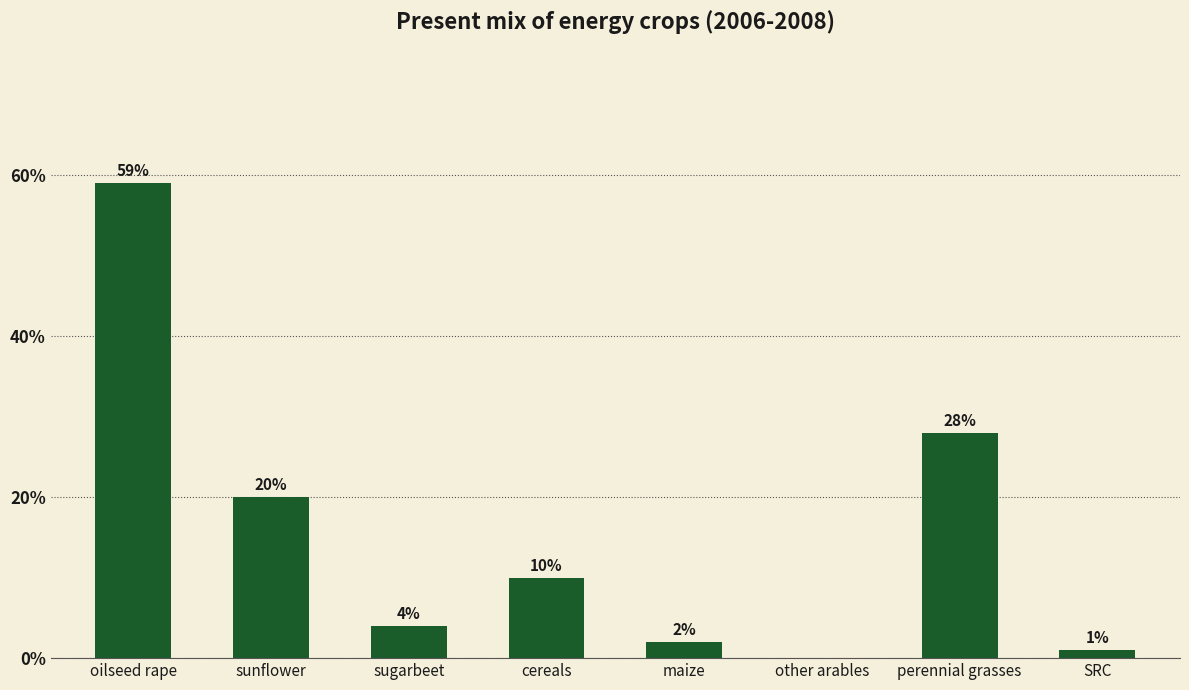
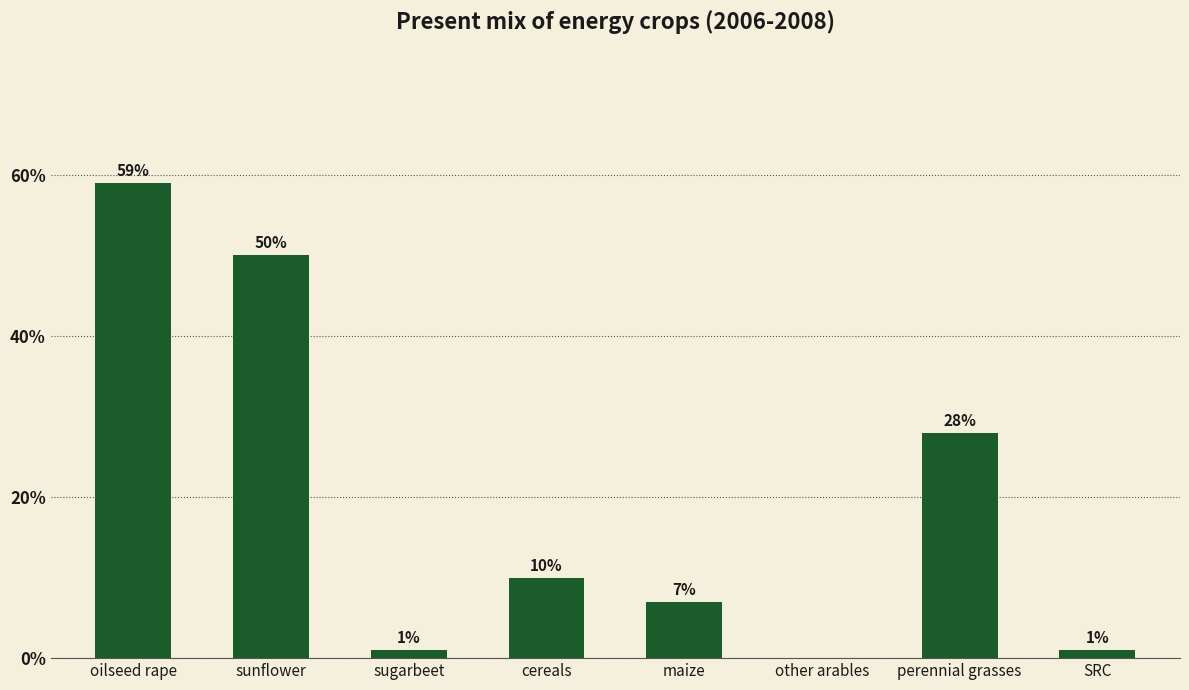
  {
    "oilseed rape": "59%",
-   "sunflower": "20%",
-   "sugarbeet": "4%",
+   "sunflower": "50%",
+   "sugarbeet": "1%",
    "cereals": "10%",
-   "maize": "2%",
+   "maize": "7%",
    "perennial grasses": "28%",
    "SRC": "1%"
  }
